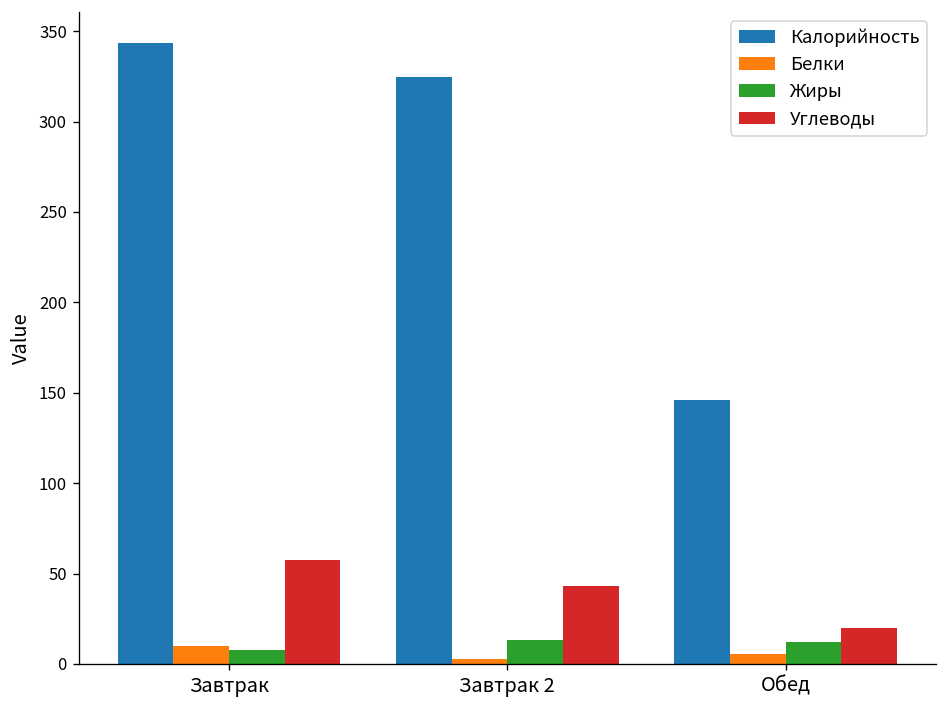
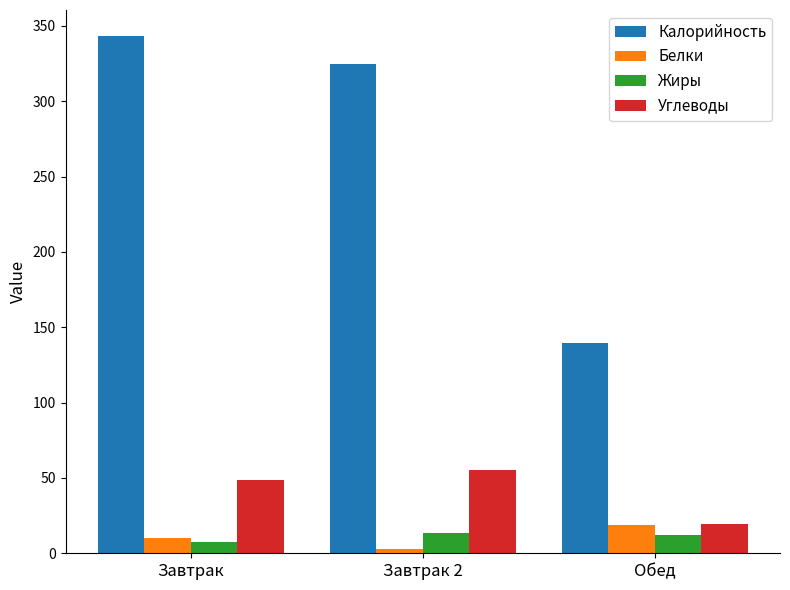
  {
    "Калорийность": {
      "Завтрак": 343,
      "Завтрак 2": 325,
-     "Обед": 146
+     "Обед": 140
    },
    "Белки": {
      "Завтрак": 10,
      "Завтрак 2": 3,
-     "Обед": 5
+     "Обед": 19
    },
    "Жиры": {
      "Завтрак": 8,
      "Завтрак 2": 13,
      "Обед": 12
    },
    "Углеводы": {
-     "Завтрак": 58,
-     "Завтрак 2": 43,
+     "Завтрак": 49,
+     "Завтрак 2": 55,
      "Обед": 20
    }
  }
